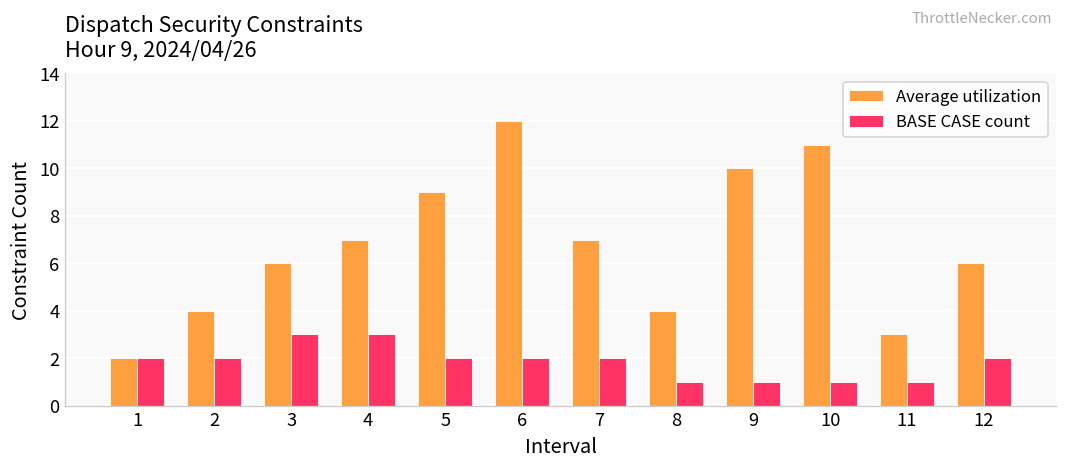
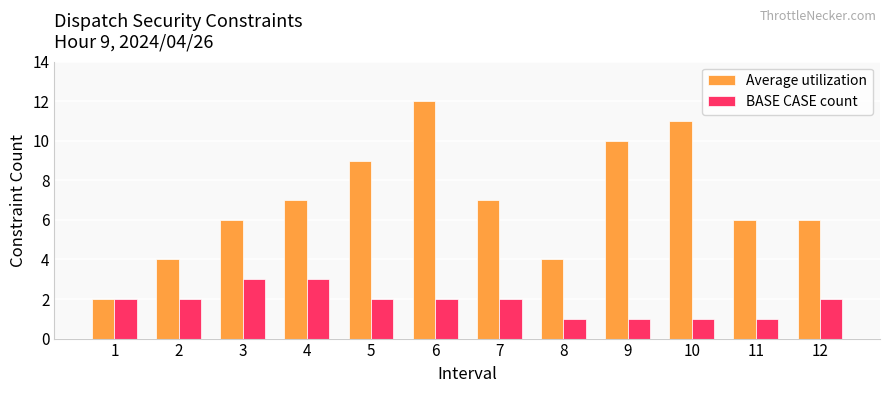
  {
    "Average utilization": {
      "1": 2,
      "2": 4,
      "3": 6,
      "4": 7,
      "5": 9,
      "6": 12,
      "7": 7,
      "8": 4,
      "9": 10,
      "10": 11,
-     "11": 3,
+     "11": 6,
      "12": 6
    },
    "BASE CASE count": {
      "1": 2,
      "2": 2,
      "3": 3,
      "4": 3,
      "5": 2,
      "6": 2,
      "7": 2,
      "8": 1,
      "9": 1,
      "10": 1,
      "11": 1,
      "12": 2
    }
  }
